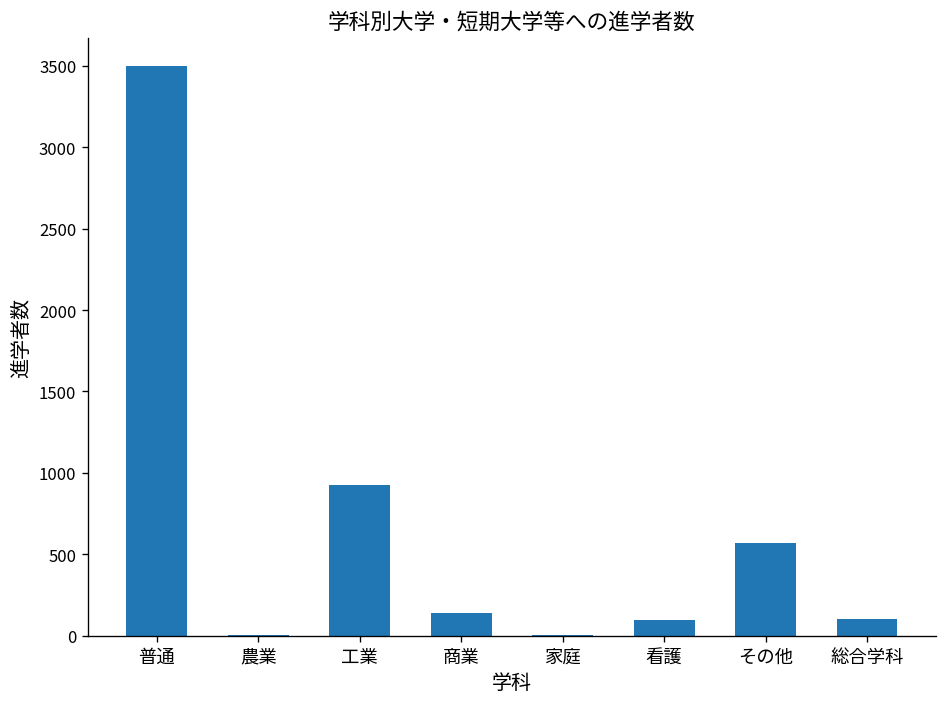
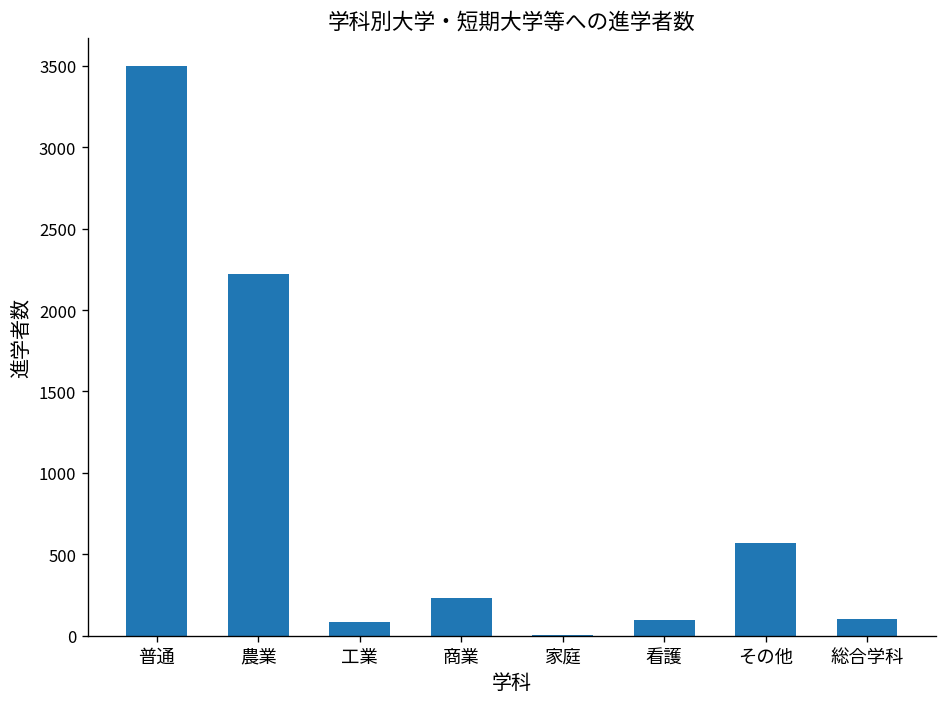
  {
    "普通": 3500,
-   "農業": 10,
-   "工業": 930,
-   "商業": 140,
+   "農業": 2220,
+   "工業": 90,
+   "商業": 230,
    "看護": 100,
    "その他": 570,
    "総合学科": 110
  }
